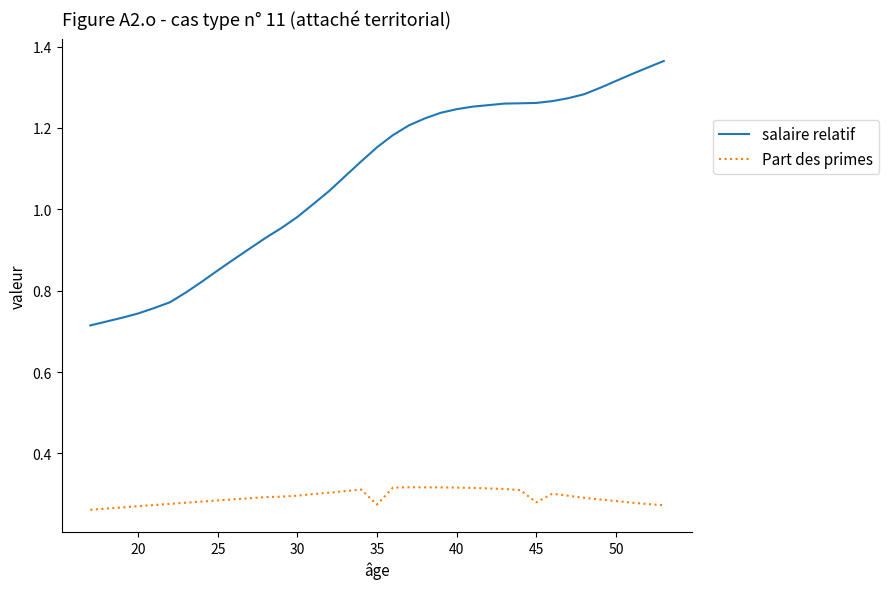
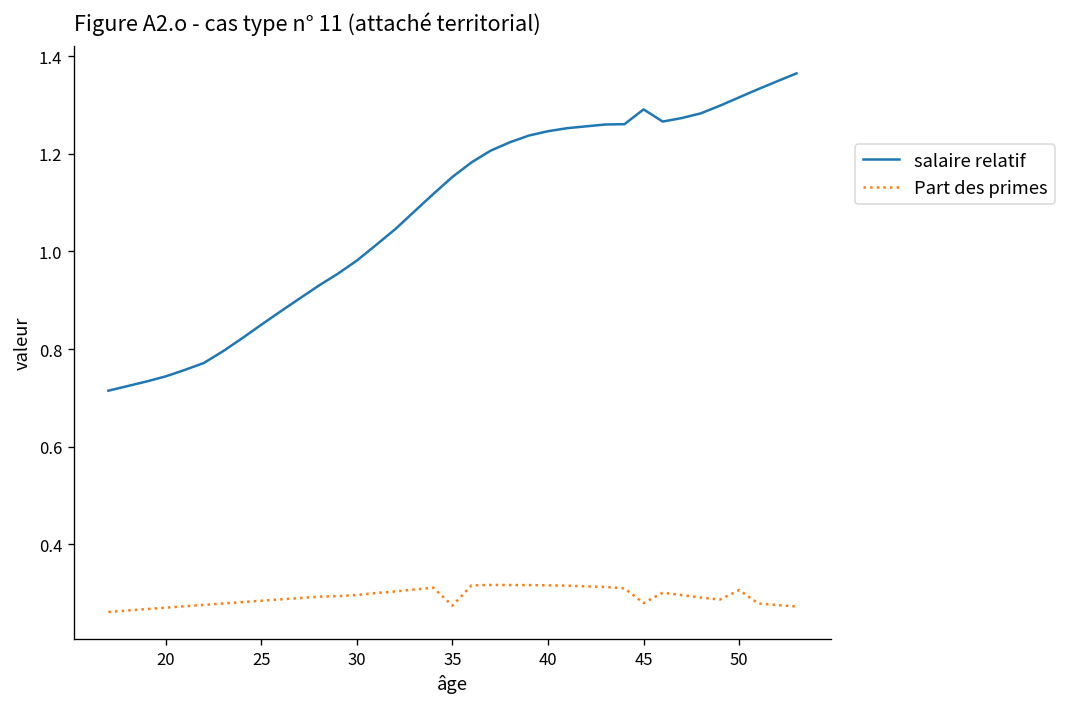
  {
    "salaire relatif": {
      "20": 0.74,
      "25": 0.85,
      "30": 0.98,
      "35": 1.15,
      "40": 1.25,
-     "45": 1.26,
+     "45": 1.29,
      "50": 1.32
    },
    "Part des primes": {
      "20": 0.27,
      "25": 0.28,
      "30": 0.30,
      "35": 0.27,
      "40": 0.32,
      "45": 0.28,
-     "50": 0.28
+     "50": 0.31
    }
  }
